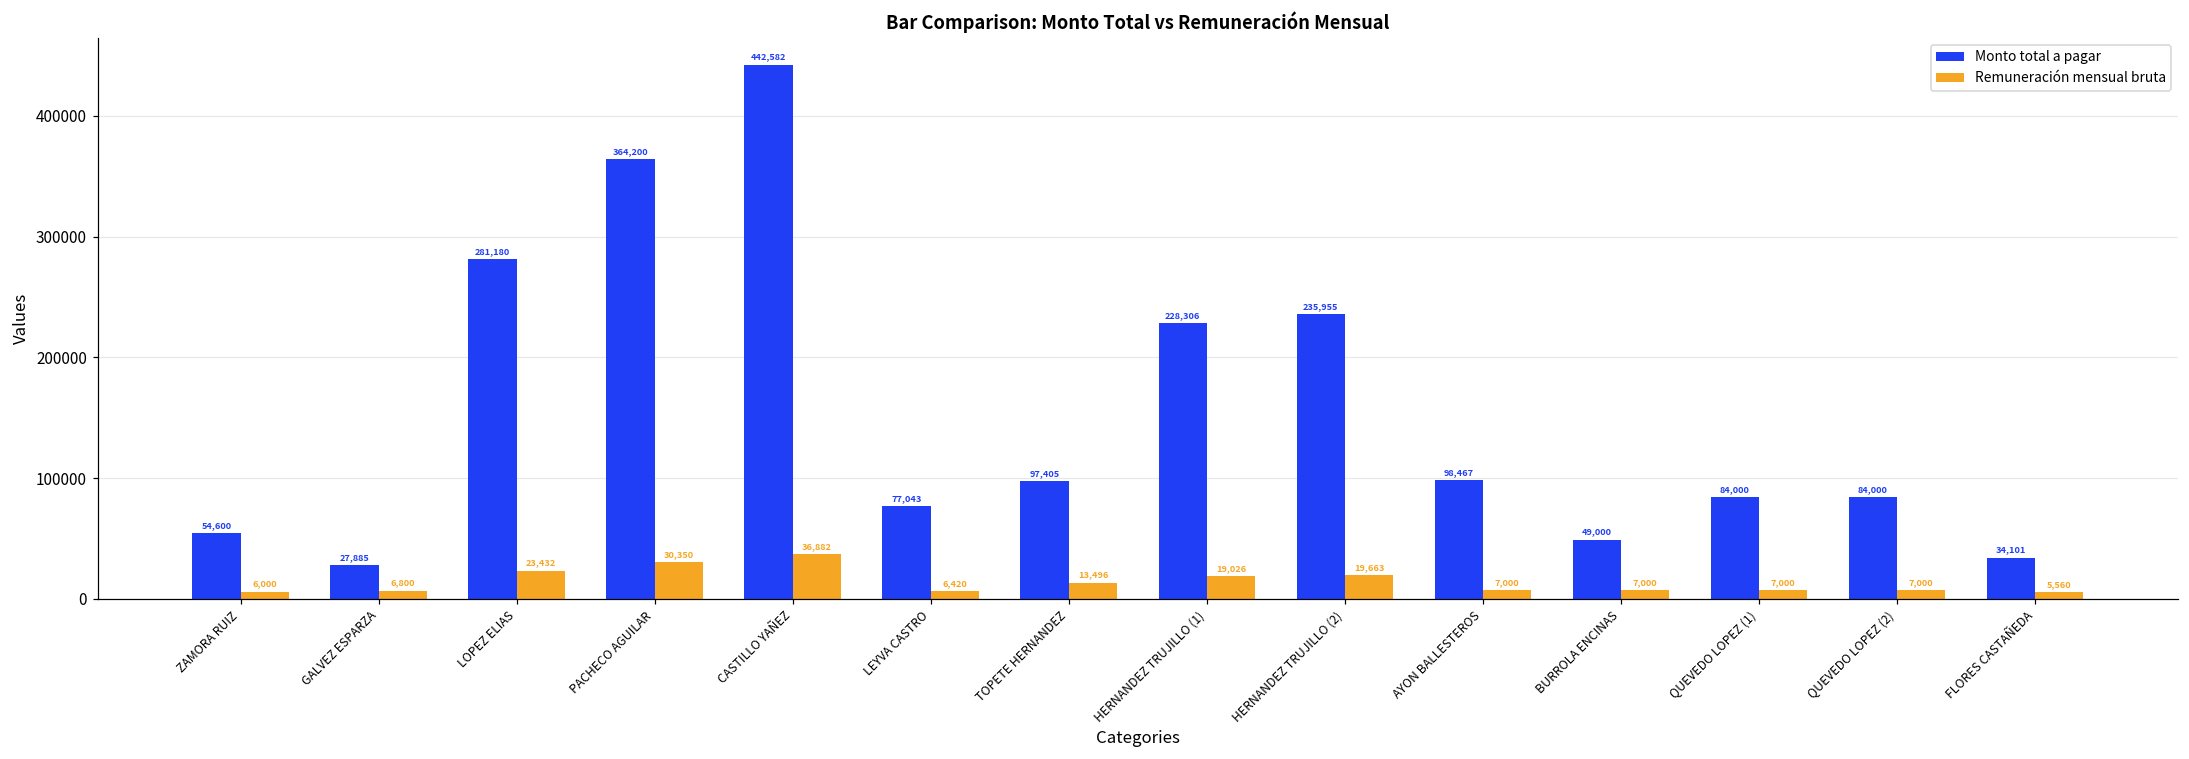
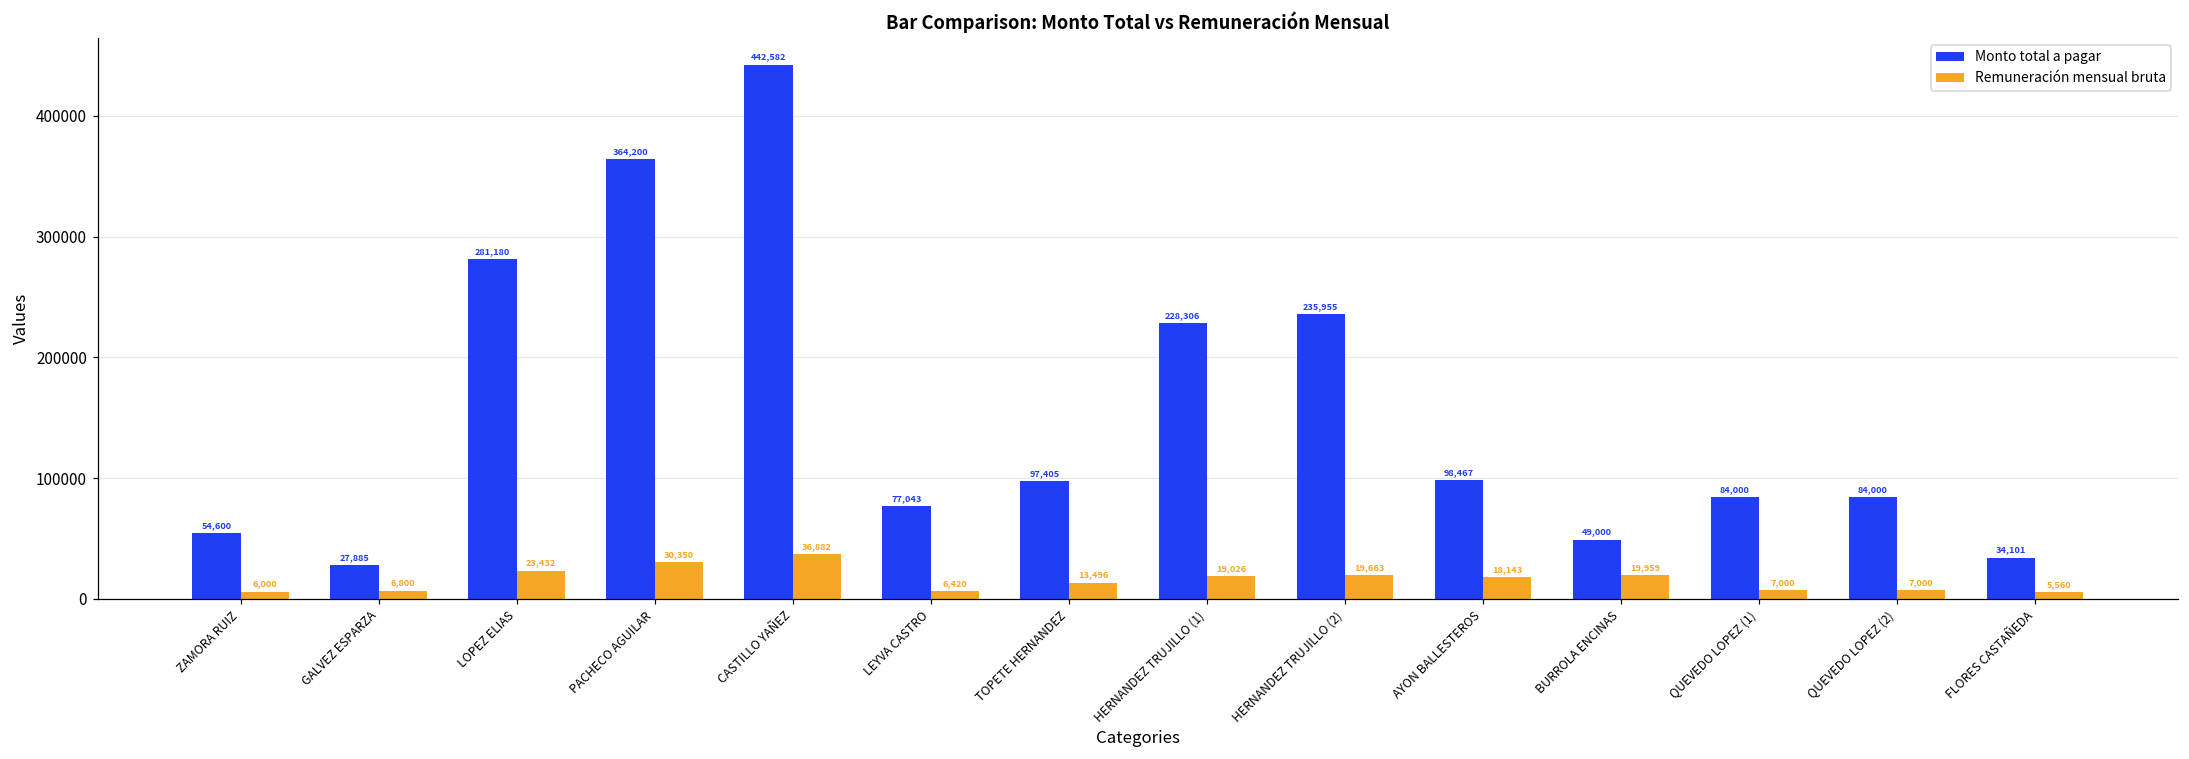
  {
    "Monto total a pagar": {
      "ZAMORA RUIZ": "54,600",
      "GALVEZ ESPARZA": "27,885",
      "LOPEZ ELIAS": "281,180",
      "PACHECO AGUILAR": "364,200",
      "CASTILLO YAÑEZ": "442,582",
      "LEYVA CASTRO": "77,043",
      "TOPETE HERNANDEZ": "97,405",
      "HERNANDEZ TRUJILLO (1)": "228,306",
      "HERNANDEZ TRUJILLO (2)": "235,955",
      "AYON BALLESTEROS": "98,467",
      "BURROLA ENCINAS": "49,000",
      "QUEVEDO LOPEZ (1)": "84,000",
      "QUEVEDO LOPEZ (2)": "84,000",
      "FLORES CASTAÑEDA": "34,101"
    },
    "Remuneración mensual bruta": {
      "ZAMORA RUIZ": "6,000",
      "GALVEZ ESPARZA": "6,800",
      "LOPEZ ELIAS": "23,432",
      "PACHECO AGUILAR": "30,350",
      "CASTILLO YAÑEZ": "36,882",
      "LEYVA CASTRO": "6,420",
      "TOPETE HERNANDEZ": "13,496",
      "HERNANDEZ TRUJILLO (1)": "19,026",
      "HERNANDEZ TRUJILLO (2)": "19,663",
-     "AYON BALLESTEROS": "7,000",
-     "BURROLA ENCINAS": "7,000",
+     "AYON BALLESTEROS": "18,143",
+     "BURROLA ENCINAS": "19,959",
      "QUEVEDO LOPEZ (1)": "7,000",
      "QUEVEDO LOPEZ (2)": "7,000",
      "FLORES CASTAÑEDA": "5,560"
    }
  }
